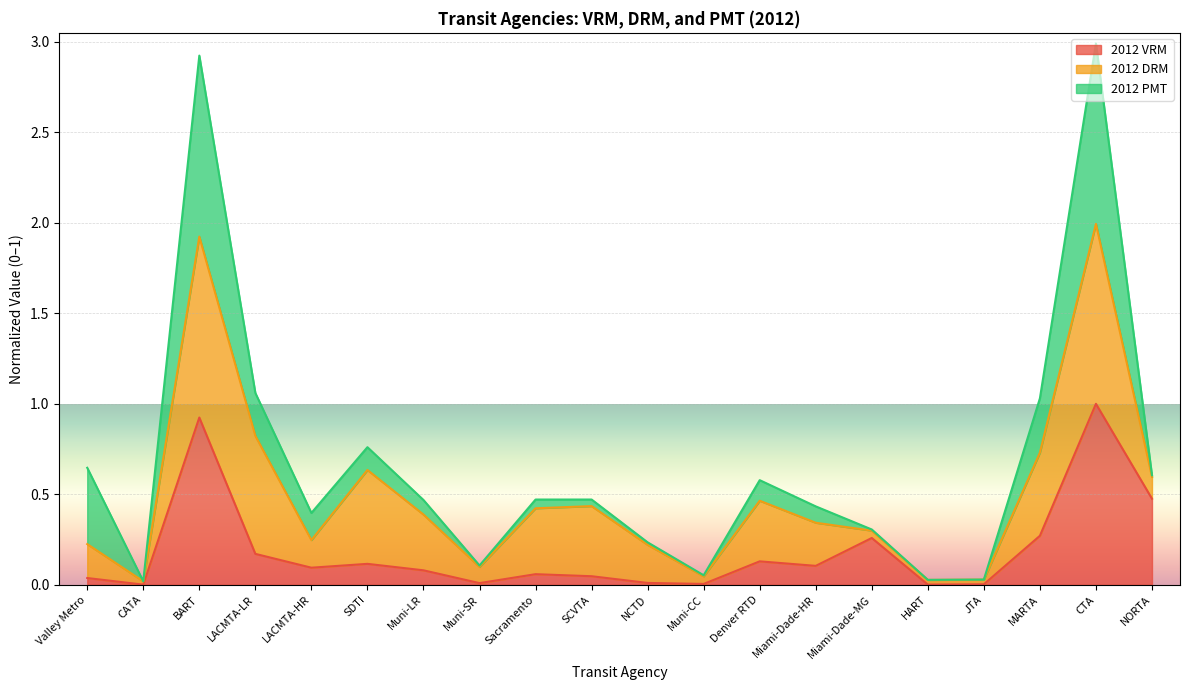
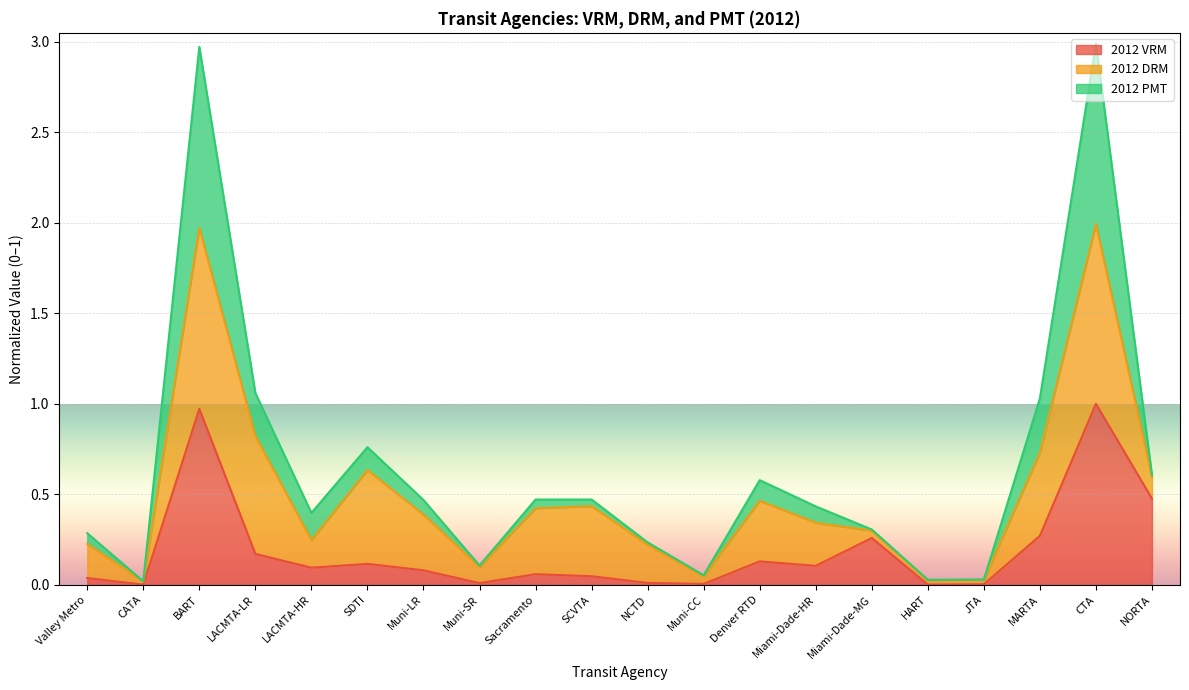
  {
    "2012 VRM": {
      "Valley Metro": 0.04,
      "CATA": 0.00,
-     "BART": 0.92,
+     "BART": 0.97,
      "LACMTA-LR": 0.17,
      "LACMTA-HR": 0.09,
      "SDTI": 0.12,
      "Muni-LR": 0.08,
      "Muni-SR": 0.01,
      "Sacramento": 0.06,
      "SCVTA": 0.05,
      "NCTD": 0.01,
      "Muni-CC": 0.00,
      "Denver RTD": 0.13,
      "Miami-Dade-HR": 0.10,
      "Miami-Dade-MG": 0.26,
      "HART": 0.00,
      "JTA": 0.00,
      "MARTA": 0.27,
      "CTA": 1.00,
      "NORTA": 0.48
    },
    "2012 DRM": {
      "Valley Metro": 0.19,
      "BART": 1.00,
      "LACMTA-LR": 0.65,
      "LACMTA-HR": 0.15,
      "SDTI": 0.52,
      "Muni-LR": 0.31,
      "Sacramento": 0.36,
      "SCVTA": 0.39,
      "Denver RTD": 0.33,
      "Miami-Dade-HR": 0.24,
      "MARTA": 0.46,
      "CTA": 0.99
    },
    "2012 PMT": {
-     "Valley Metro": 0.42,
+     "Valley Metro": 0.06,
      "BART": 1.00,
      "LACMTA-LR": 0.24,
      "LACMTA-HR": 0.15,
      "SDTI": 0.13,
      "Muni-LR": 0.08,
      "Sacramento": 0.05,
      "SCVTA": 0.04,
      "Denver RTD": 0.11,
      "Miami-Dade-HR": 0.09,
      "MARTA": 0.30
    }
  }
